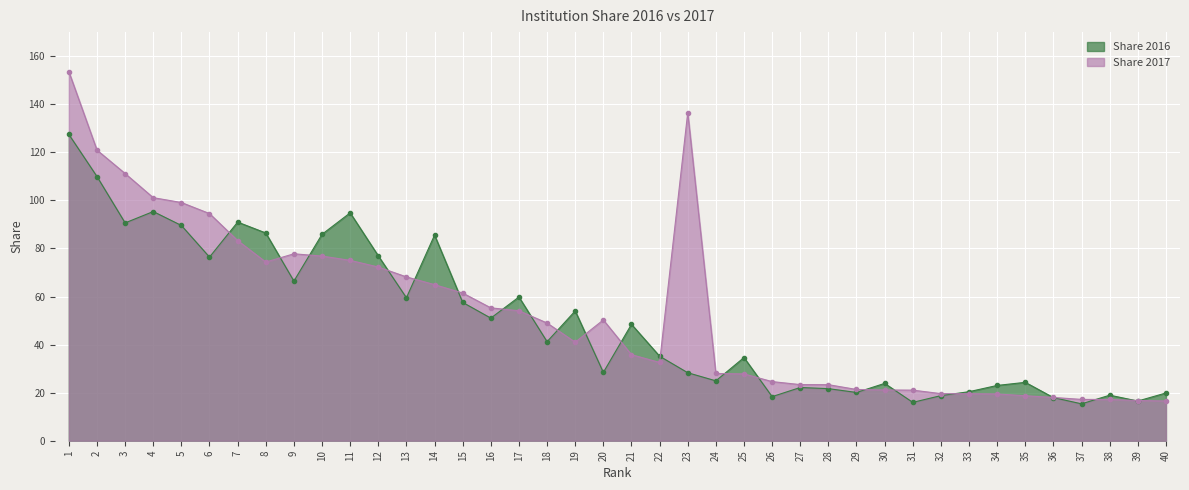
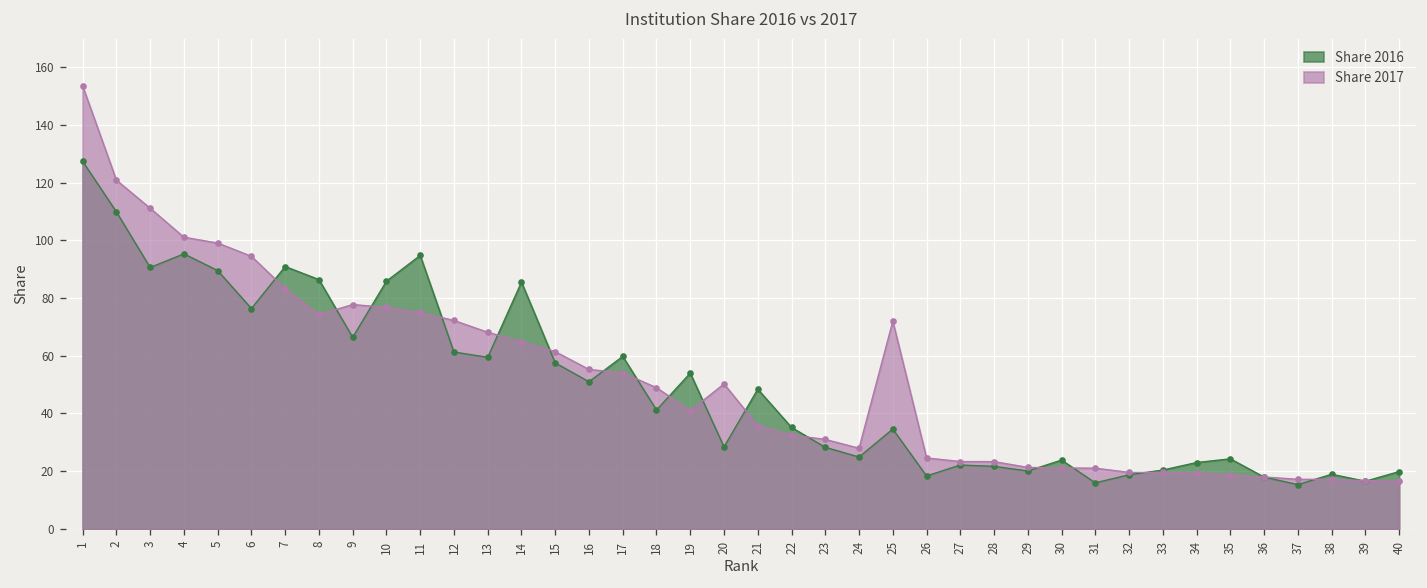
  {
    "Share 2016": {
      "1": 127,
      "2": 110,
      "3": 91,
      "4": 95,
      "5": 90,
      "6": 76,
      "7": 91,
      "8": 86,
      "9": 66,
      "10": 86,
      "11": 95,
-     "12": 77,
+     "12": 61,
      "13": 59,
      "14": 86,
      "15": 58,
      "16": 51,
      "17": 60,
      "18": 41,
      "19": 54,
      "20": 28,
      "21": 48,
      "22": 35,
      "23": 28,
      "24": 25,
      "25": 35,
      "26": 18,
      "27": 22,
      "28": 22,
      "29": 20,
      "30": 24,
      "31": 16,
      "34": 23,
      "35": 24,
      "37": 15,
      "38": 19,
      "40": 20
    },
    "Share 2017": {
      "1": 154,
      "2": 121,
      "3": 111,
      "4": 101,
      "5": 99,
      "6": 95,
      "7": 83,
      "8": 74,
      "9": 78,
      "10": 77,
      "11": 75,
      "12": 72,
      "13": 68,
      "14": 65,
      "15": 61,
      "16": 55,
      "17": 54,
      "18": 49,
      "19": 41,
      "20": 50,
      "21": 36,
      "22": 33,
-     "23": 137,
+     "23": 31,
      "24": 28,
-     "25": 28,
+     "25": 72,
      "26": 25,
      "27": 23,
      "28": 23,
      "29": 21,
      "30": 21,
      "31": 21,
      "34": 19,
      "35": 19,
      "37": 17,
      "38": 17,
      "40": 17
    }
  }
